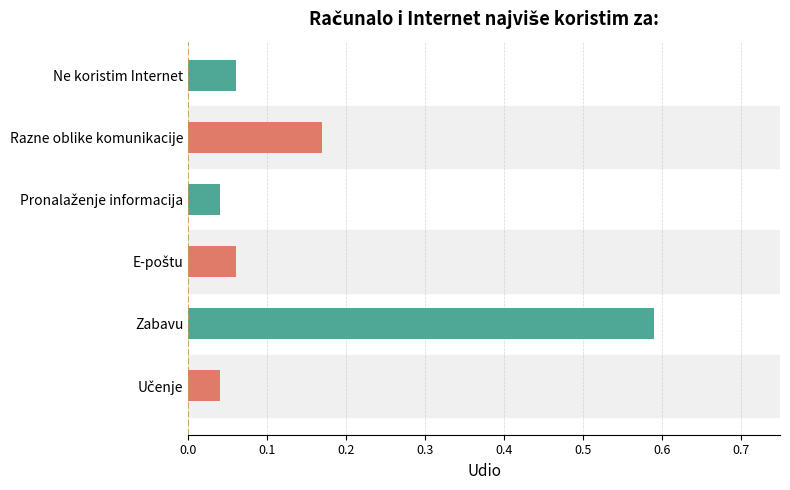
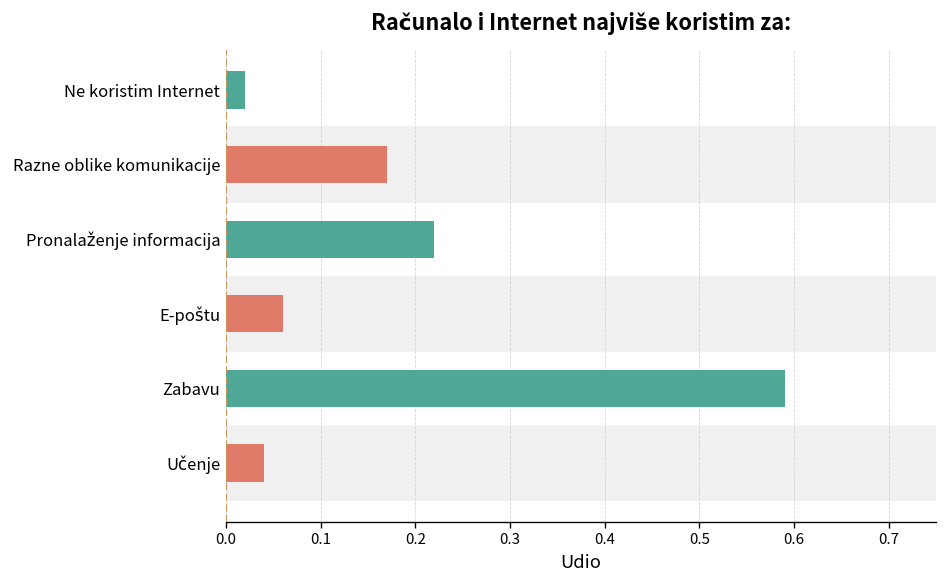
  {
-   "Ne koristim Internet": 0.06,
+   "Ne koristim Internet": 0.02,
    "Razne oblike komunikacije": 0.17,
-   "Pronalaženje informacija": 0.04,
+   "Pronalaženje informacija": 0.22,
    "E-poštu": 0.06,
    "Zabavu": 0.59,
    "Učenje": 0.04
  }
